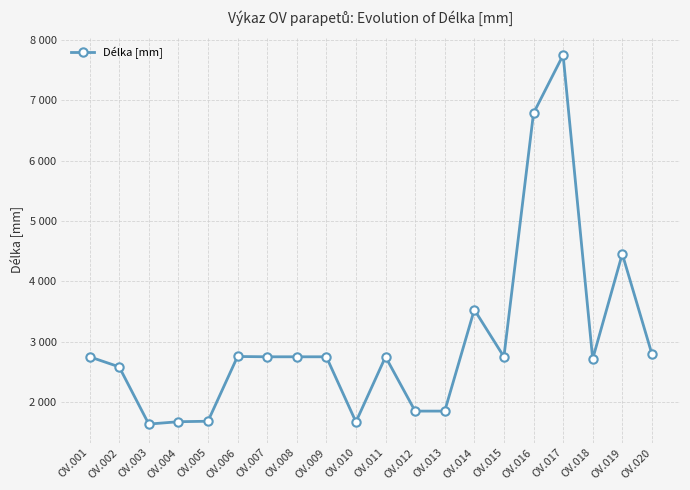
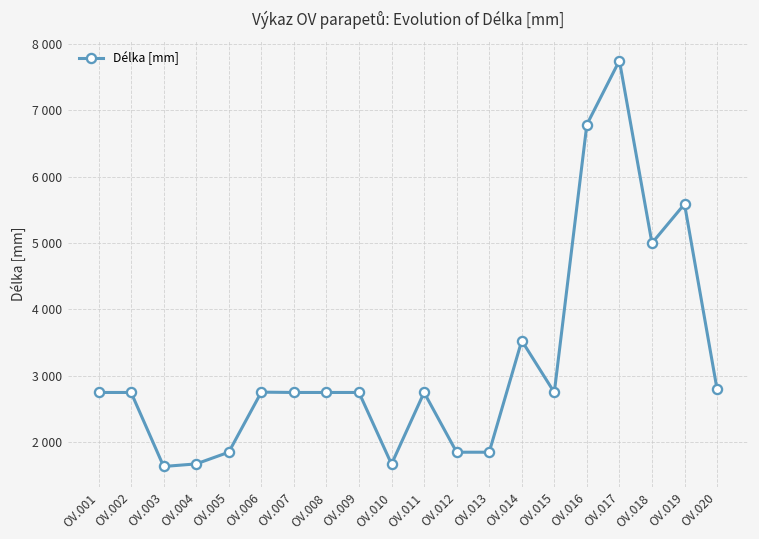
  {
    "OV.001": 2800,
-   "OV.002": 2600,
+   "OV.002": 2800,
    "OV.003": 1600,
    "OV.004": 1700,
-   "OV.005": 1700,
+   "OV.005": 1900,
    "OV.006": 2800,
    "OV.007": 2800,
    "OV.008": 2800,
    "OV.009": 2800,
    "OV.010": 1700,
    "OV.011": 2800,
    "OV.012": 1900,
    "OV.013": 1900,
    "OV.014": 3500,
    "OV.015": 2800,
    "OV.016": 6800,
    "OV.017": 7800,
-   "OV.018": 2700,
-   "OV.019": 4500,
+   "OV.018": 5000,
+   "OV.019": 5600,
    "OV.020": 2800
  }
